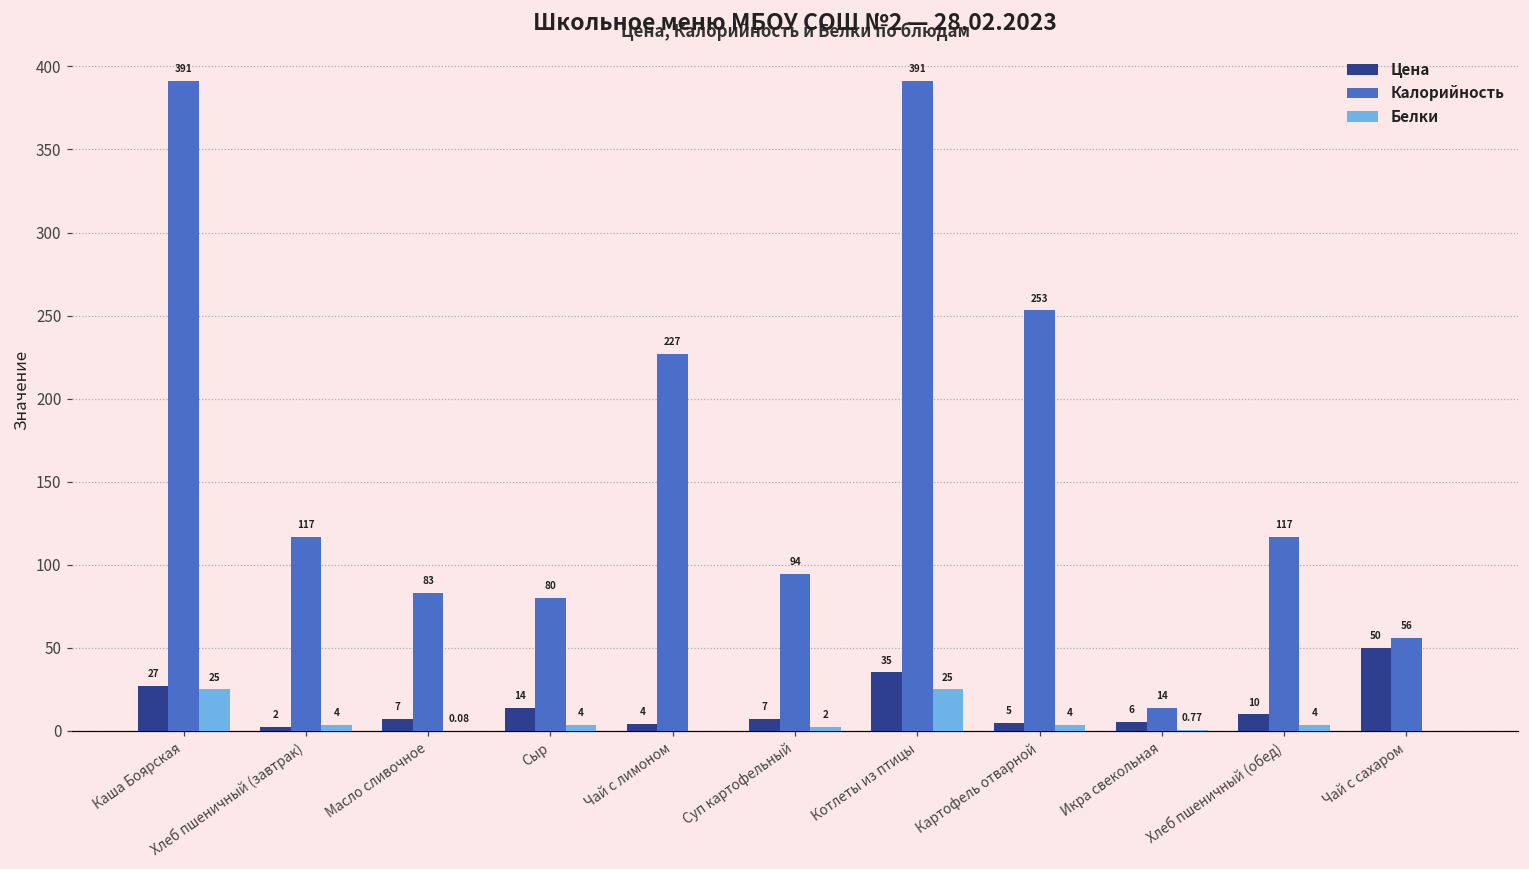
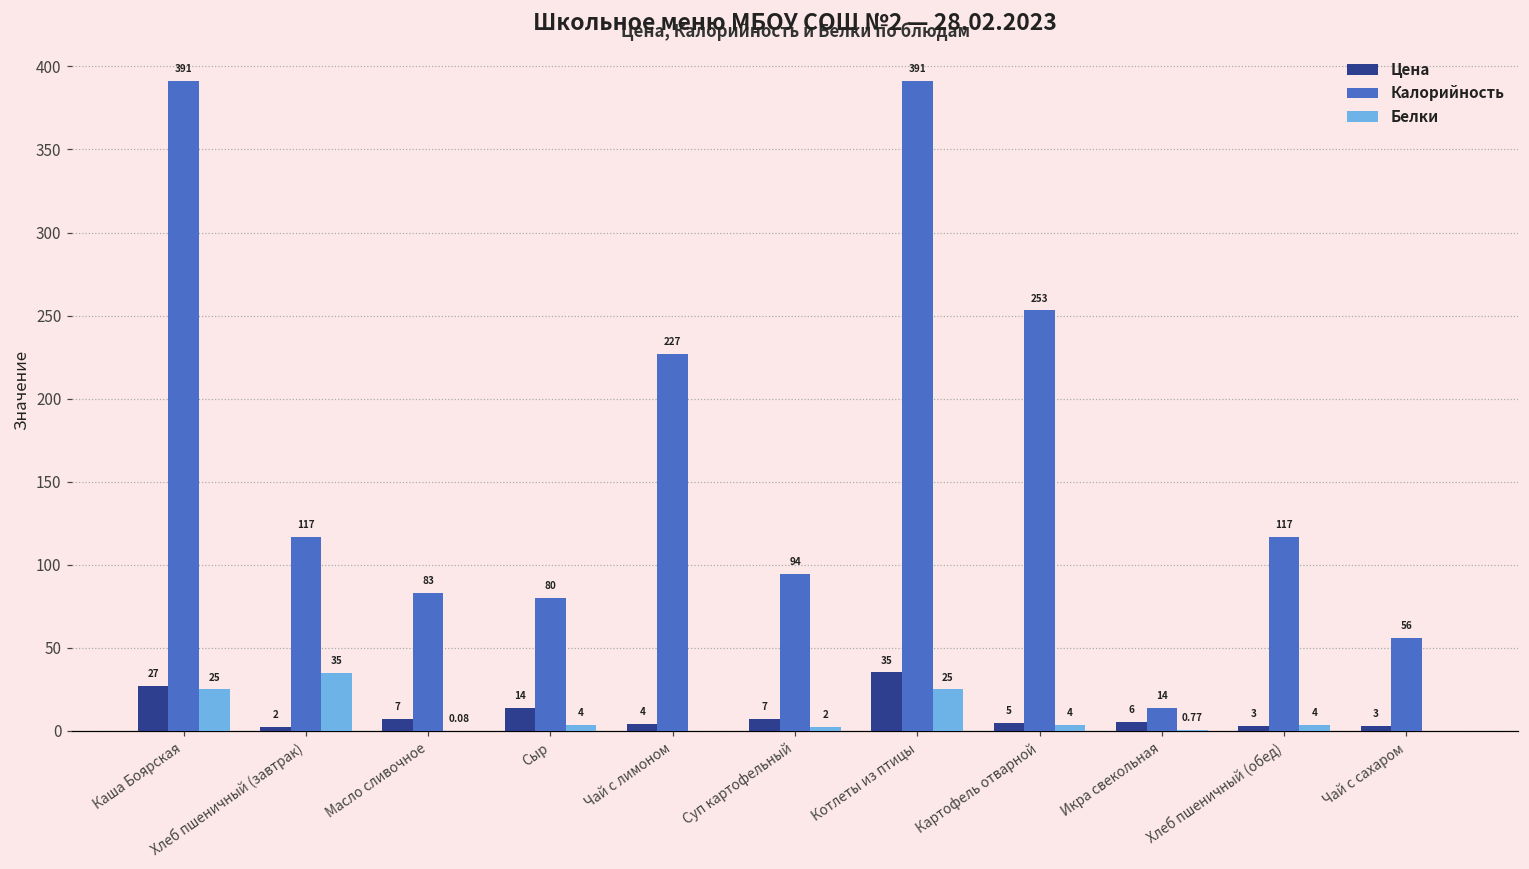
  {
    "Цена": {
      "Каша Боярская": 27,
      "Хлеб пшеничный (завтрак)": 2,
      "Масло сливочное": 7,
      "Сыр": 14,
      "Чай с лимоном": 4,
      "Суп картофельный": 7,
      "Котлеты из птицы": 35,
      "Картофель отварной": 5,
      "Икра свекольная": 6,
-     "Хлеб пшеничный (обед)": 10,
-     "Чай с сахаром": 50
+     "Хлеб пшеничный (обед)": 3,
+     "Чай с сахаром": 3
    },
    "Калорийность": {
      "Каша Боярская": 391,
      "Хлеб пшеничный (завтрак)": 117,
      "Масло сливочное": 83,
      "Сыр": 80,
      "Чай с лимоном": 227,
      "Суп картофельный": 94,
      "Котлеты из птицы": 391,
      "Картофель отварной": 253,
      "Икра свекольная": 14,
      "Хлеб пшеничный (обед)": 117,
      "Чай с сахаром": 56
    },
    "Белки": {
      "Каша Боярская": 25,
-     "Хлеб пшеничный (завтрак)": 4,
+     "Хлеб пшеничный (завтрак)": 35,
      "Масло сливочное": 0.08,
      "Сыр": 4,
      "Суп картофельный": 2,
      "Котлеты из птицы": 25,
      "Картофель отварной": 4,
      "Икра свекольная": 0.77,
      "Хлеб пшеничный (обед)": 4
    }
  }
